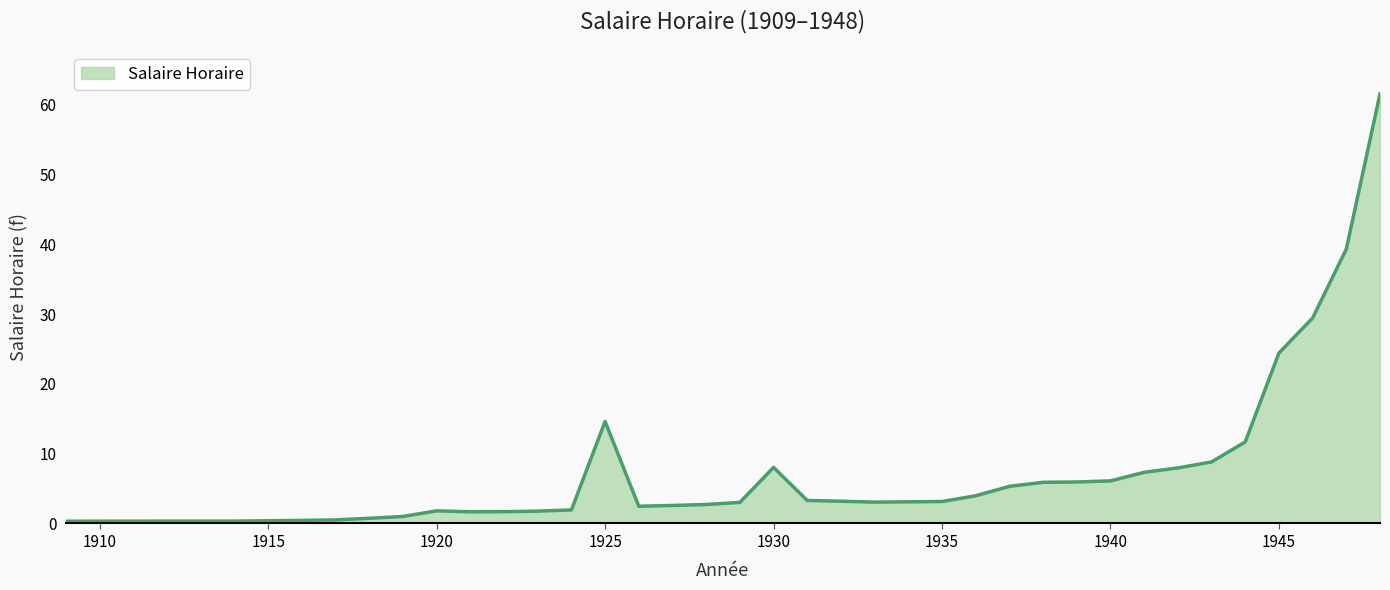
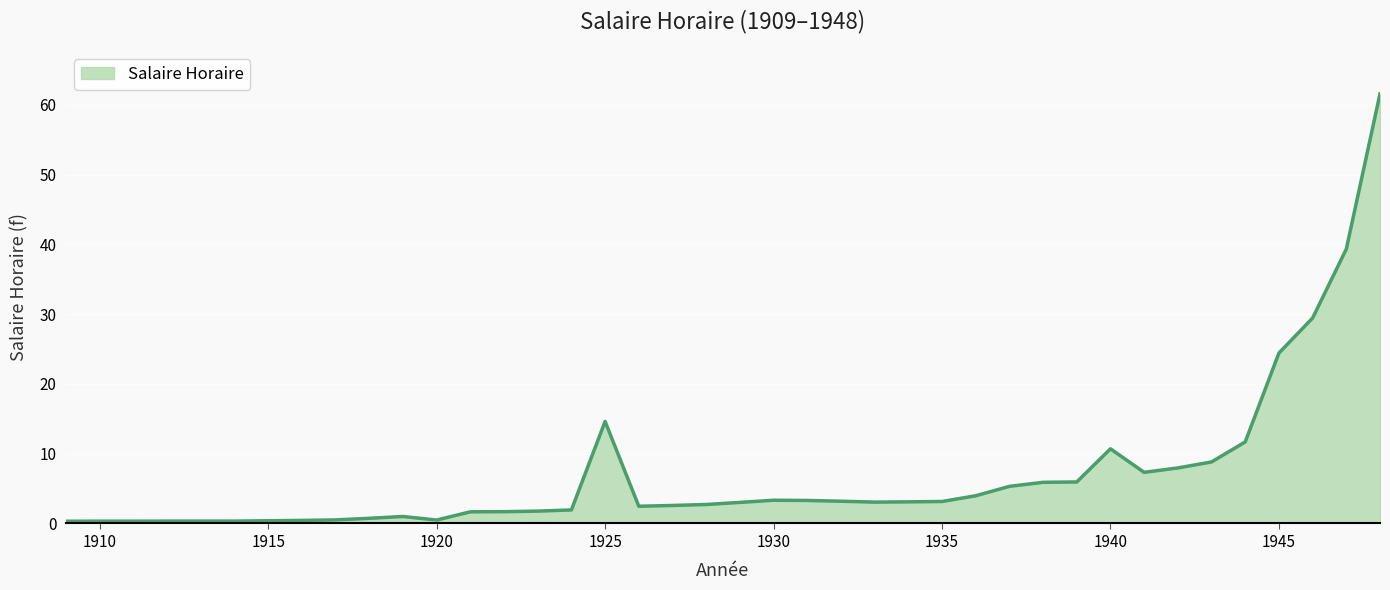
  {
    "1910": 0,
    "1915": 0,
-   "1920": 2,
+   "1920": 0,
    "1925": 15,
-   "1930": 8,
+   "1930": 3,
    "1935": 3,
-   "1940": 6,
+   "1940": 11,
    "1945": 24
  }
